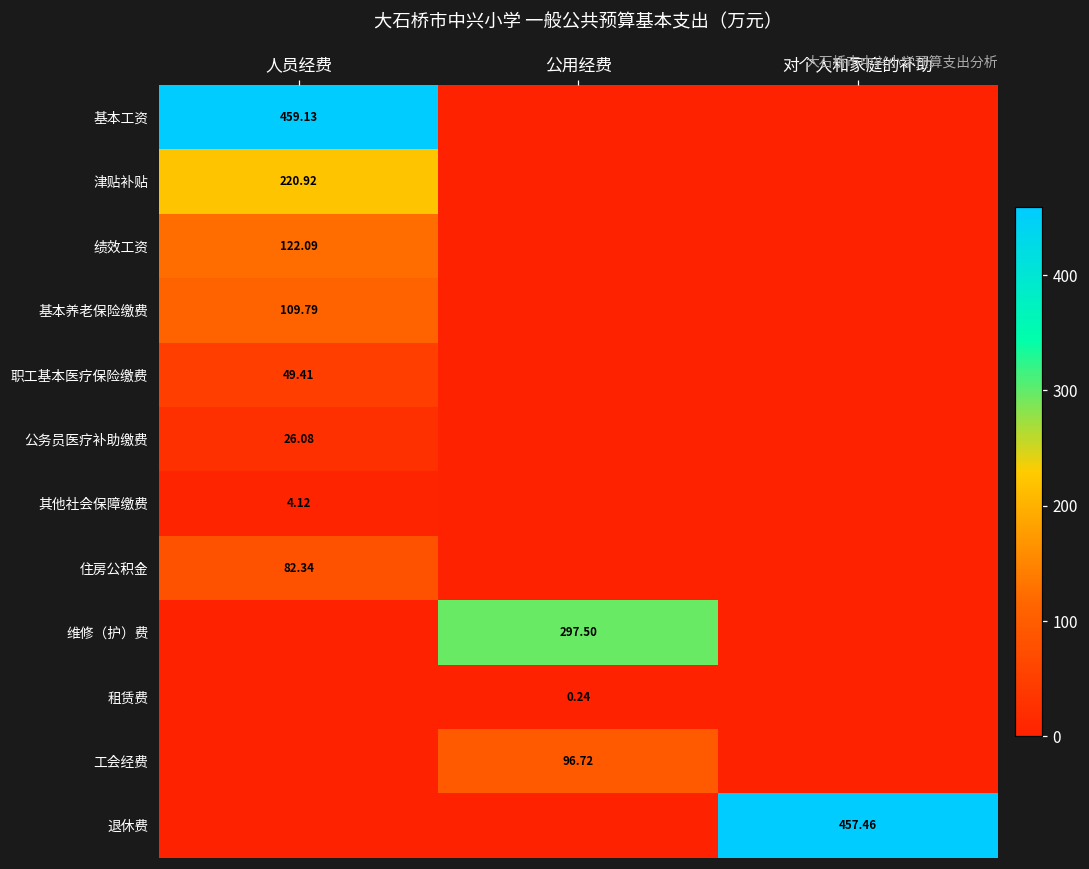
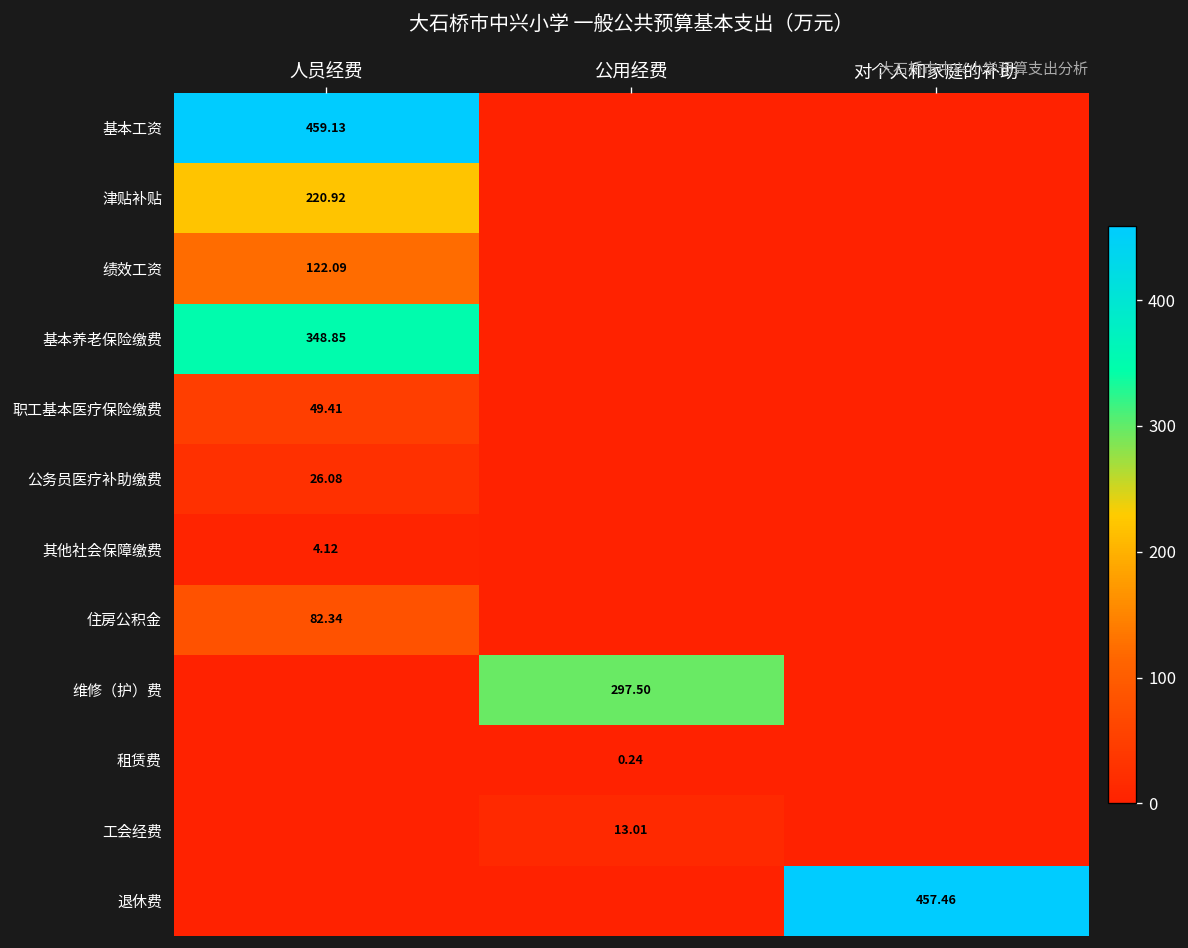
  {
    "基本工资": {
      "人员经费": 459.13
    },
    "津贴补贴": {
      "人员经费": 220.92
    },
    "绩效工资": {
      "人员经费": 122.09
    },
    "基本养老保险缴费": {
-     "人员经费": 109.79
+     "人员经费": 348.85
    },
    "职工基本医疗保险缴费": {
      "人员经费": 49.41
    },
    "公务员医疗补助缴费": {
      "人员经费": 26.08
    },
    "其他社会保障缴费": {
      "人员经费": 4.12
    },
    "住房公积金": {
      "人员经费": 82.34
    },
    "维修（护）费": {
      "公用经费": 297.50
    },
    "租赁费": {
      "公用经费": 0.24
    },
    "工会经费": {
-     "公用经费": 96.72
+     "公用经费": 13.01
    },
    "退休费": {
      "对个人和家庭的补助": 457.46
    }
  }
